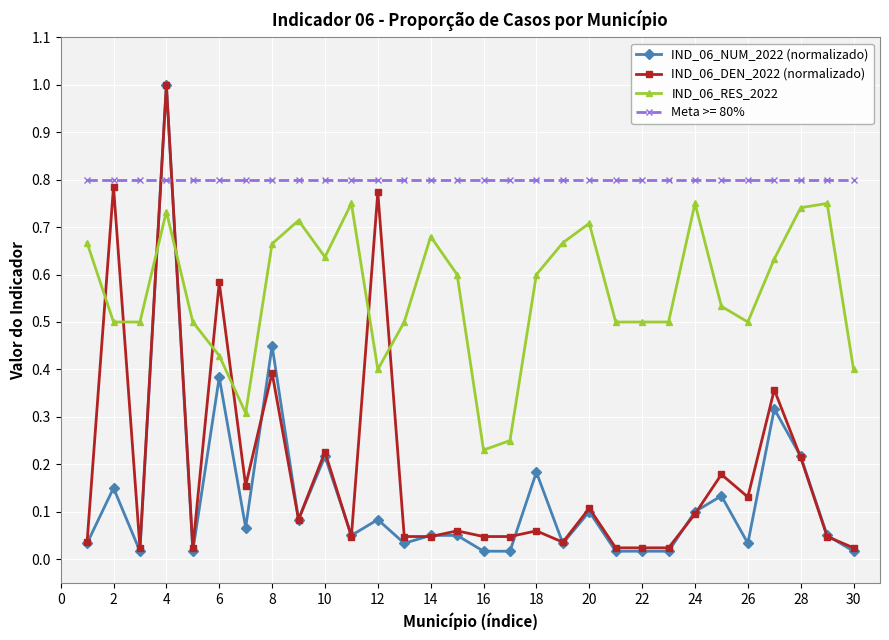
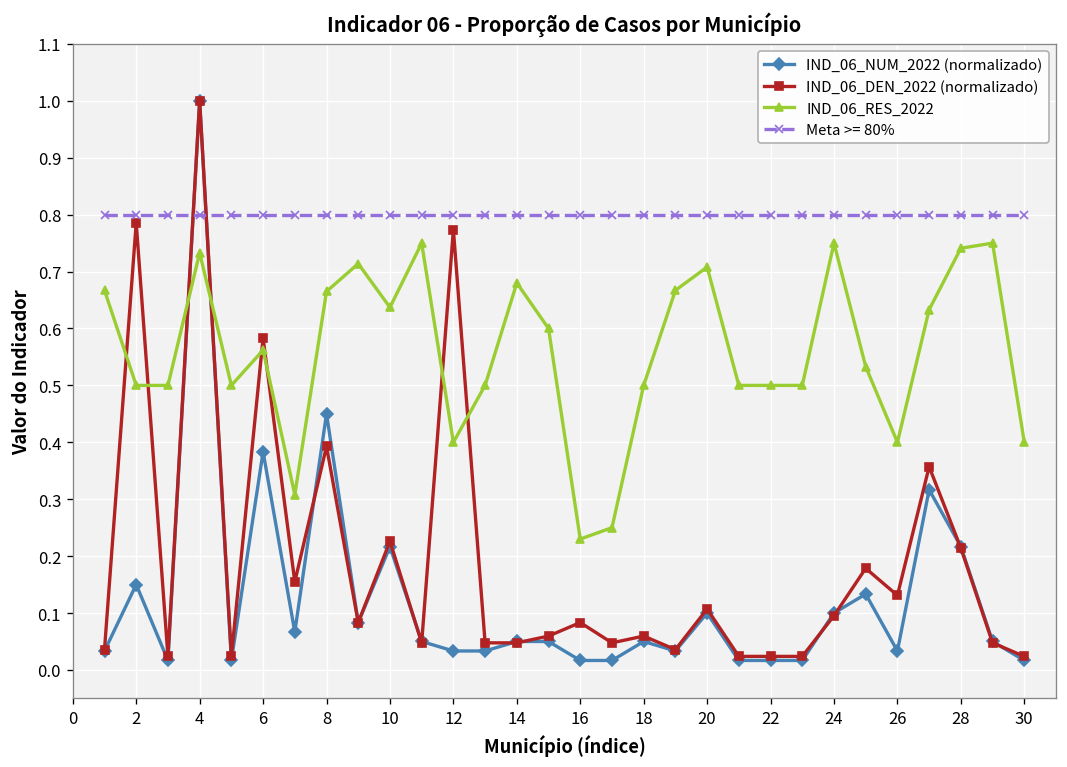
  {
    "IND_06_NUM_2022 (normalizado)": {
      "2": 0.15,
      "6": 0.38,
      "8": 0.45,
      "10": 0.22,
-     "12": 0.08,
+     "12": 0.03,
      "16": 0.02,
-     "18": 0.18,
+     "18": 0.05,
      "20": 0.10,
      "22": 0.02,
      "26": 0.03,
      "30": 0.02
    },
    "IND_06_DEN_2022 (normalizado)": {
      "2": 0.79,
      "6": 0.58,
      "8": 0.39,
      "10": 0.23,
      "12": 0.77,
-     "16": 0.05,
+     "16": 0.08,
      "18": 0.06,
      "20": 0.11,
      "22": 0.02,
      "26": 0.13,
      "30": 0.02
    },
    "IND_06_RES_2022": {
      "2": 0.50,
      "4": 0.73,
-     "6": 0.43,
+     "6": 0.56,
      "8": 0.67,
      "10": 0.64,
      "12": 0.40,
      "14": 0.68,
      "16": 0.23,
-     "18": 0.6,
+     "18": 0.5,
      "20": 0.71,
      "22": 0.50,
      "24": 0.75,
-     "26": 0.5,
+     "26": 0.4,
      "28": 0.74,
      "30": 0.40
    },
    "Meta >= 80%": {
      "2": 0.80,
      "4": 0.80,
      "6": 0.80,
      "8": 0.80,
      "10": 0.80,
      "12": 0.80,
      "14": 0.80,
      "16": 0.80,
      "18": 0.80,
      "20": 0.80,
      "22": 0.80,
      "24": 0.80,
      "26": 0.80,
      "28": 0.80,
      "30": 0.80
    }
  }
